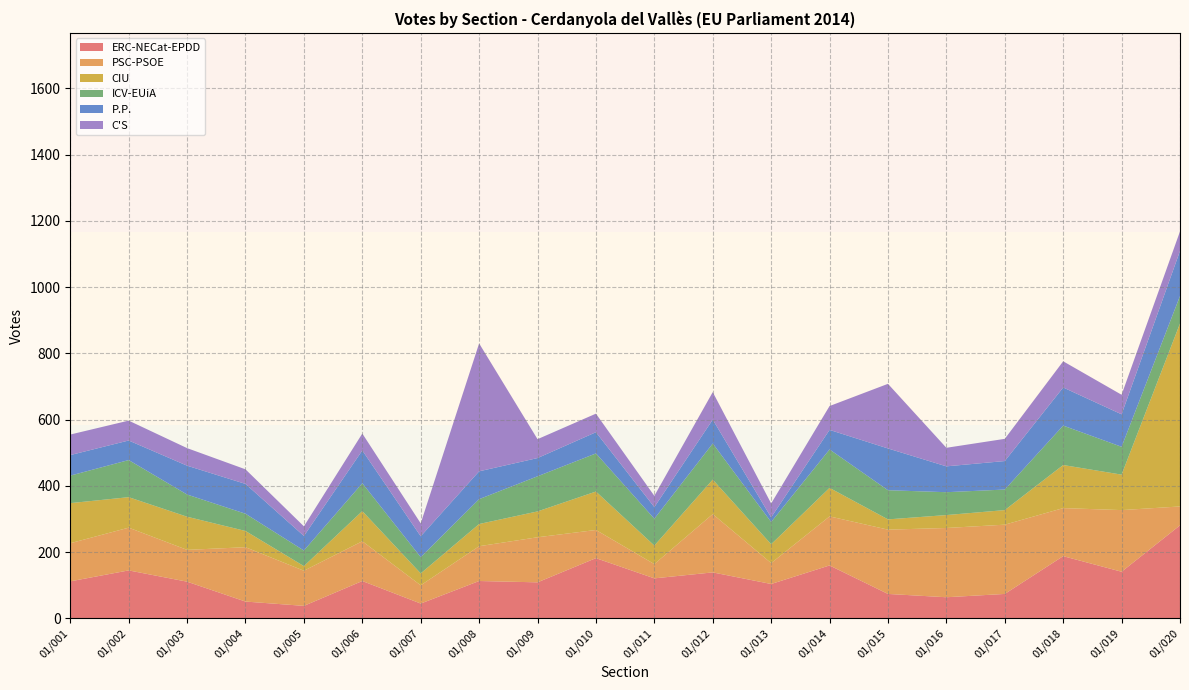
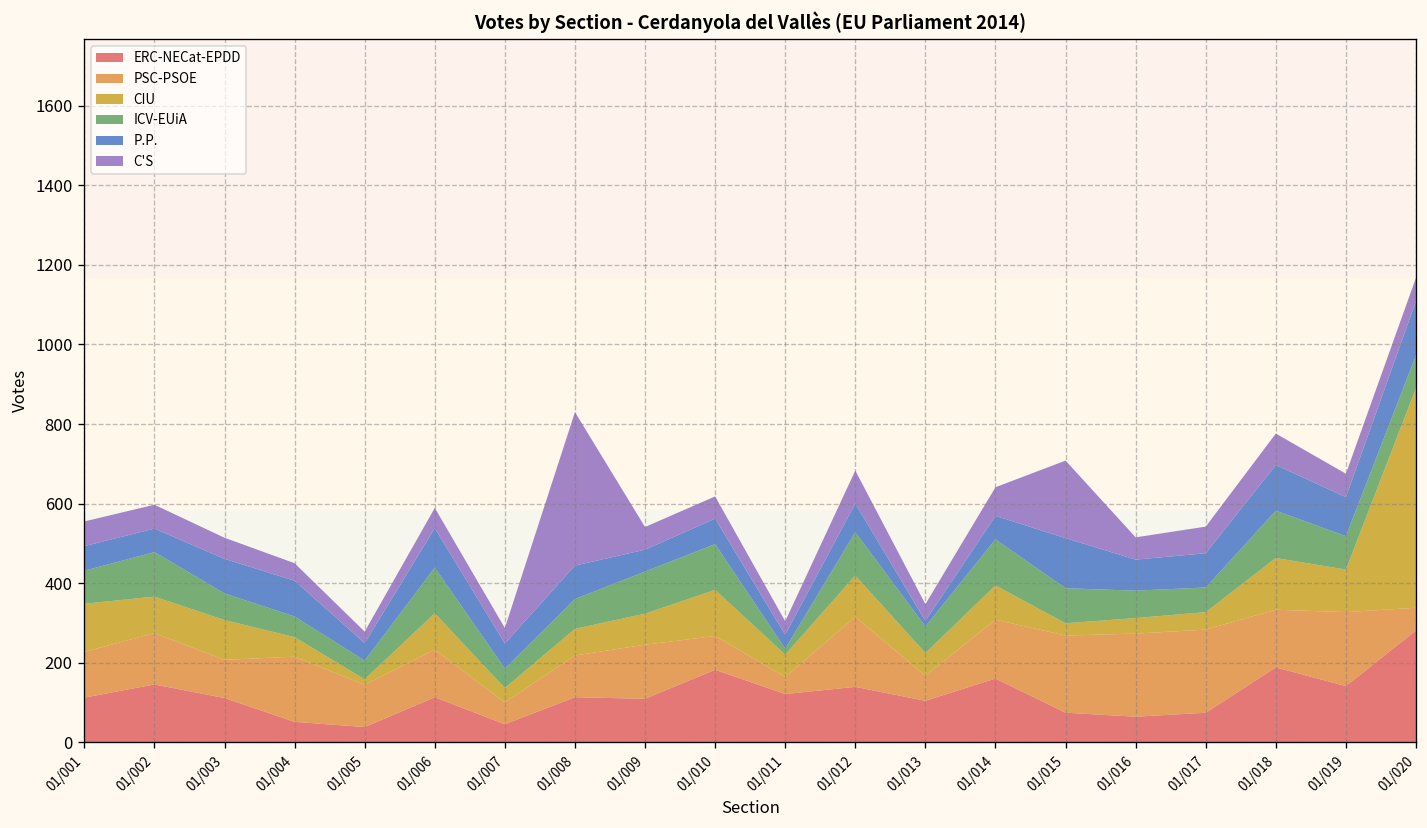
  {
    "ICV-EUiA": {
      "01/001": 80,
      "01/002": 110,
      "01/003": 70,
      "01/004": 50,
      "01/005": 50,
-     "01/006": 80,
+     "01/006": 120,
      "01/007": 50,
      "01/008": 80,
      "01/009": 110,
      "01/010": 120,
-     "01/011": 80,
+     "01/011": 20,
      "01/012": 110,
      "01/013": 70,
      "01/014": 120,
      "01/015": 90,
      "01/016": 70,
      "01/017": 60,
      "01/018": 120,
      "01/019": 80,
      "01/020": 80
    },
    "P.P.": {
      "01/001": 60,
      "01/002": 60,
      "01/003": 90,
      "01/004": 90,
      "01/005": 40,
      "01/006": 100,
      "01/007": 60,
      "01/008": 80,
      "01/009": 60,
      "01/010": 60,
      "01/011": 40,
      "01/012": 70,
      "01/013": 10,
      "01/014": 60,
      "01/015": 130,
      "01/016": 80,
      "01/017": 90,
      "01/018": 120,
      "01/019": 100,
      "01/020": 140
    },
    "C'S": {
      "01/001": 60,
      "01/002": 60,
      "01/003": 50,
      "01/004": 40,
      "01/005": 30,
      "01/006": 50,
      "01/007": 40,
      "01/008": 390,
      "01/009": 60,
      "01/010": 60,
      "01/011": 30,
      "01/012": 80,
      "01/013": 40,
      "01/014": 70,
      "01/015": 200,
      "01/016": 60,
      "01/017": 70,
      "01/018": 80,
      "01/019": 60,
      "01/020": 60
    }
  }
